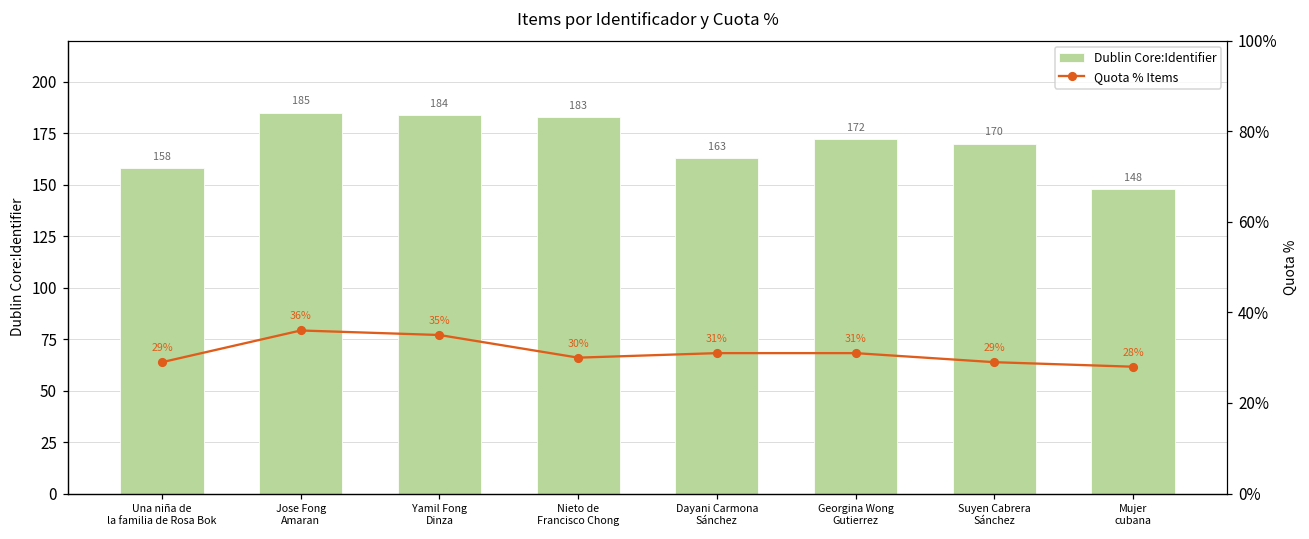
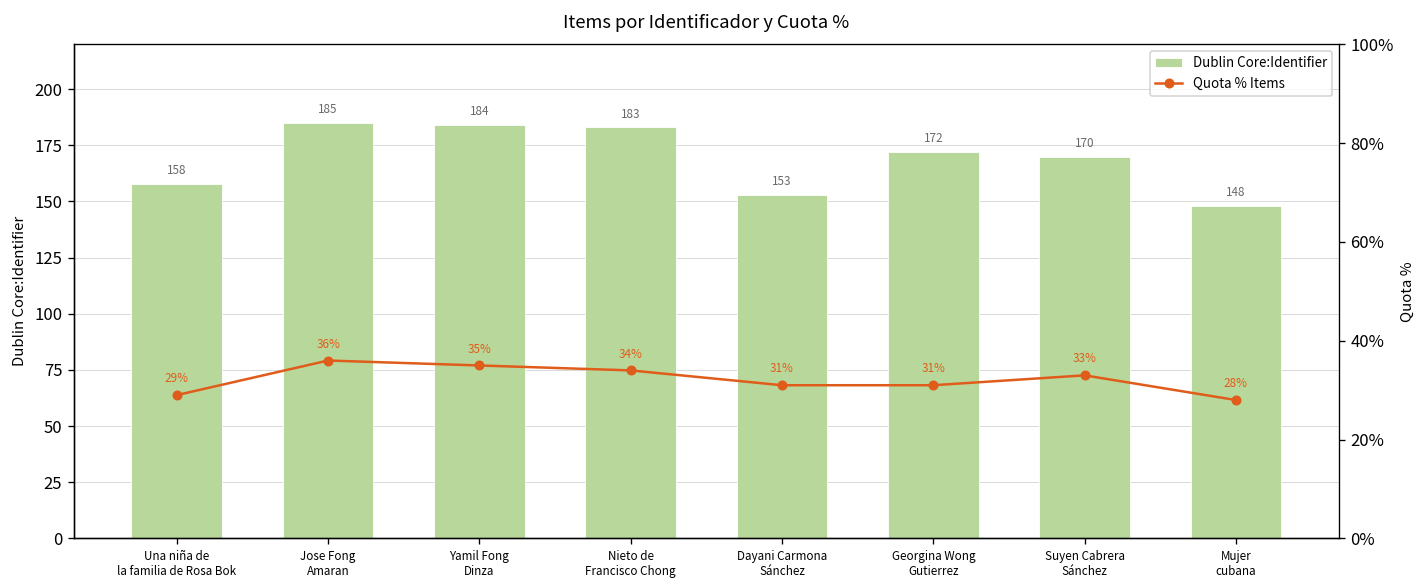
  {
    "Dublin Core:Identifier": {
      "Una niña de la familia de Rosa Bok": "158",
      "Jose Fong Amaran": "185",
      "Yamil Fong Dinza": "184",
      "Nieto de Francisco Chong": "183",
-     "Dayani Carmona Sánchez": "163",
+     "Dayani Carmona Sánchez": "153",
      "Georgina Wong Gutierrez": "172",
      "Suyen Cabrera Sánchez": "170",
      "Mujer cubana": "148"
    },
    "Quota % Items": {
      "Una niña de la familia de Rosa Bok": "29%",
      "Jose Fong Amaran": "36%",
      "Yamil Fong Dinza": "35%",
-     "Nieto de Francisco Chong": "30%",
+     "Nieto de Francisco Chong": "34%",
      "Dayani Carmona Sánchez": "31%",
      "Georgina Wong Gutierrez": "31%",
-     "Suyen Cabrera Sánchez": "29%",
+     "Suyen Cabrera Sánchez": "33%",
      "Mujer cubana": "28%"
    }
  }
